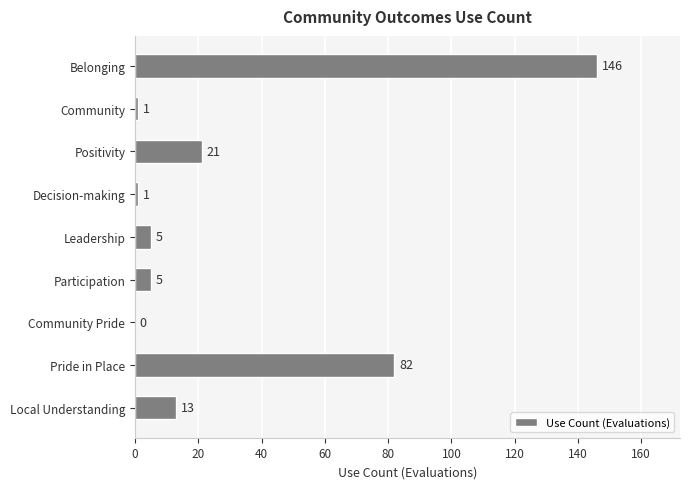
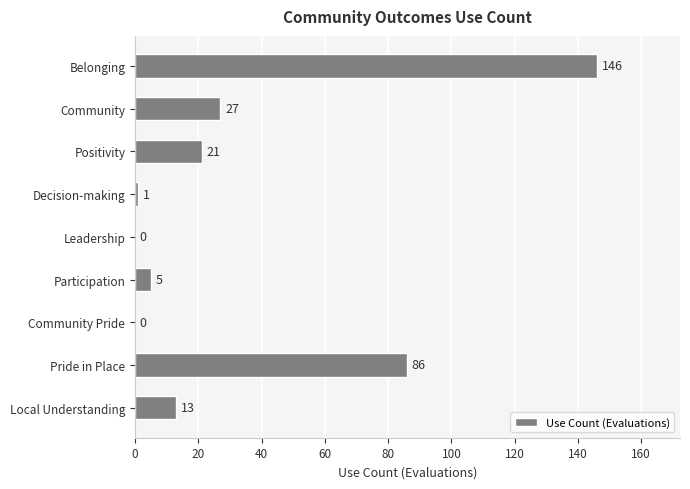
  {
    "Belonging": 146,
-   "Community": 1,
+   "Community": 27,
    "Positivity": 21,
    "Decision-making": 1,
-   "Leadership": 5,
+   "Leadership": 0,
    "Participation": 5,
    "Community Pride": 0,
-   "Pride in Place": 82,
+   "Pride in Place": 86,
    "Local Understanding": 13
  }
